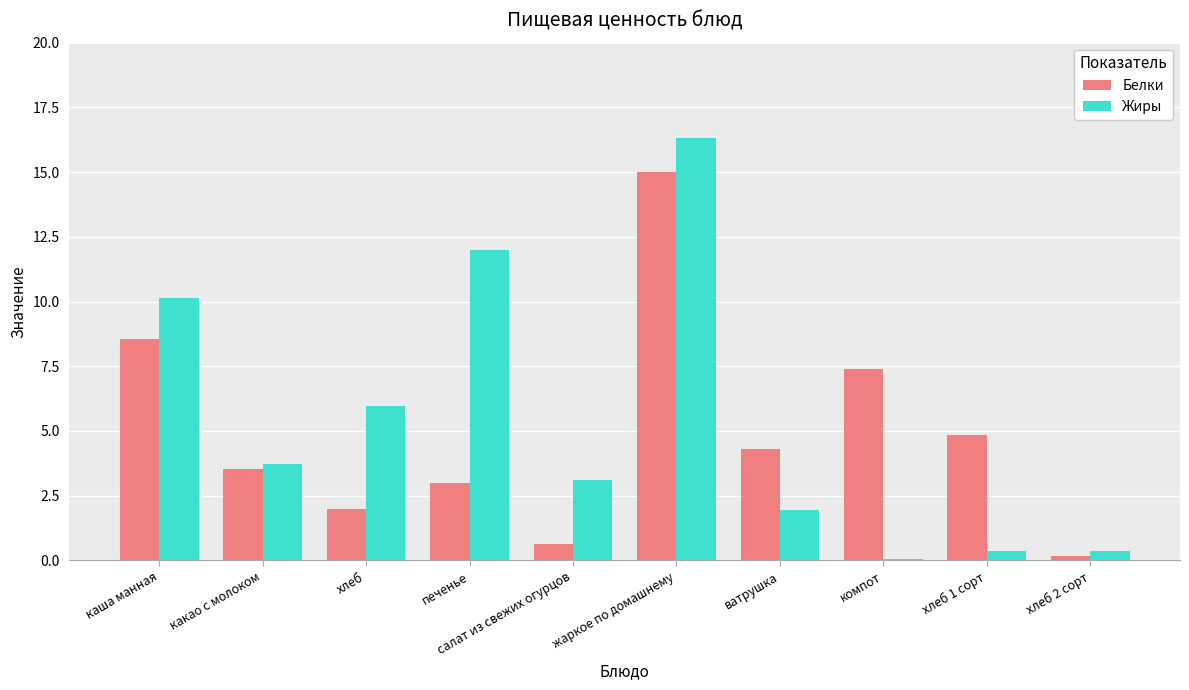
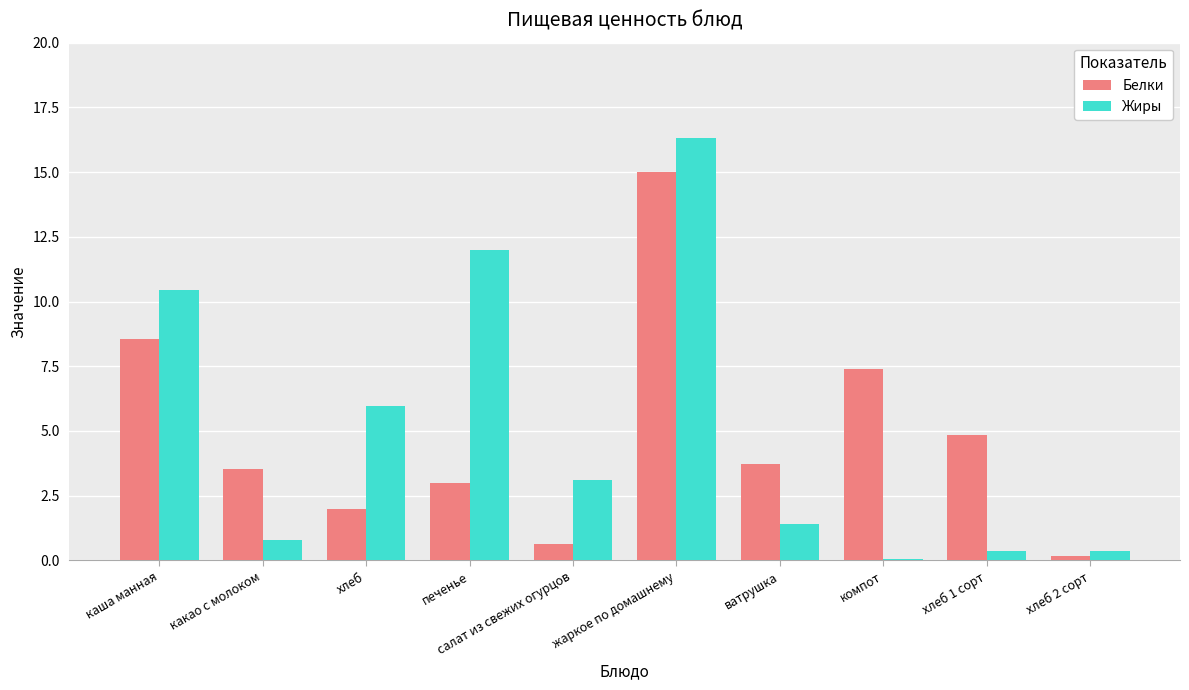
  {
    "Белки": {
      "каша манная": 8.6,
      "какао с молоком": 3.5,
      "хлеб": 2.0,
      "печенье": 3.0,
      "салат из свежих огурцов": 0.6,
      "жаркое по домашнему": 15.0,
-     "ватрушка": 4.3,
+     "ватрушка": 3.7,
      "компот": 7.4,
      "хлеб 1 сорт": 4.9,
      "хлеб 2 сорт": 0.2
    },
    "Жиры": {
-     "каша манная": 10.1,
-     "какао с молоком": 3.7,
+     "каша манная": 10.5,
+     "какао с молоком": 0.8,
      "хлеб": 6.0,
      "печенье": 12.0,
      "салат из свежих огурцов": 3.1,
      "жаркое по домашнему": 16.3,
-     "ватрушка": 1.9,
+     "ватрушка": 1.4,
      "хлеб 1 сорт": 0.4,
      "хлеб 2 сорт": 0.4
    }
  }
